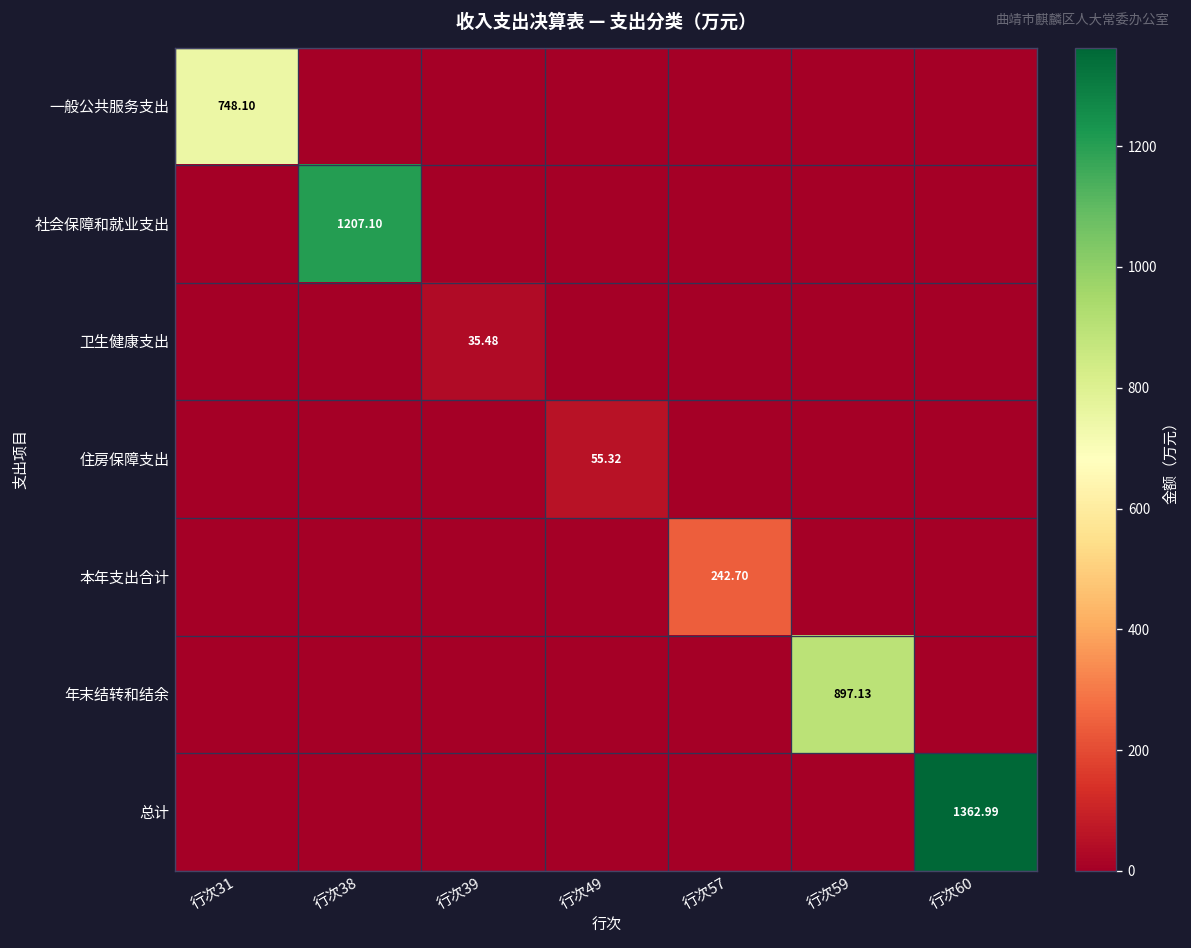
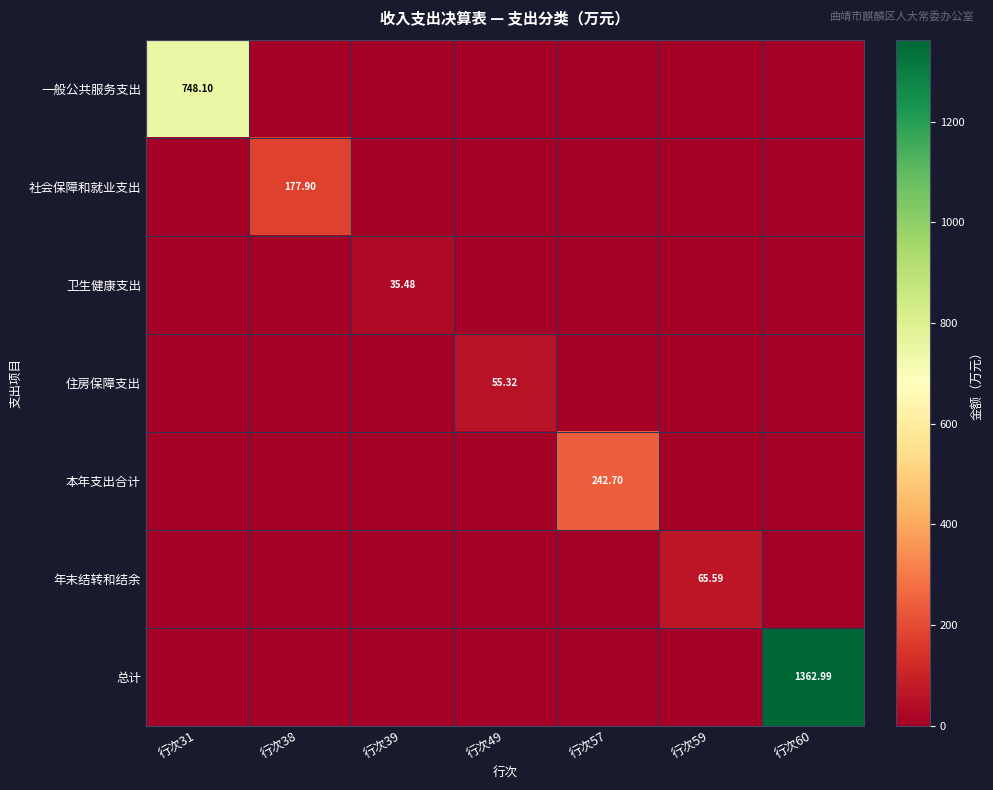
  {
    "一般公共服务支出": {
      "行次31": 748.10
    },
    "社会保障和就业支出": {
-     "行次38": 1207.10
+     "行次38": 177.90
    },
    "卫生健康支出": {
      "行次39": 35.48
    },
    "住房保障支出": {
      "行次49": 55.32
    },
    "本年支出合计": {
      "行次57": 242.70
    },
    "年末结转和结余": {
-     "行次59": 897.13
+     "行次59": 65.59
    },
    "总计": {
      "行次60": 1362.99
    }
  }
